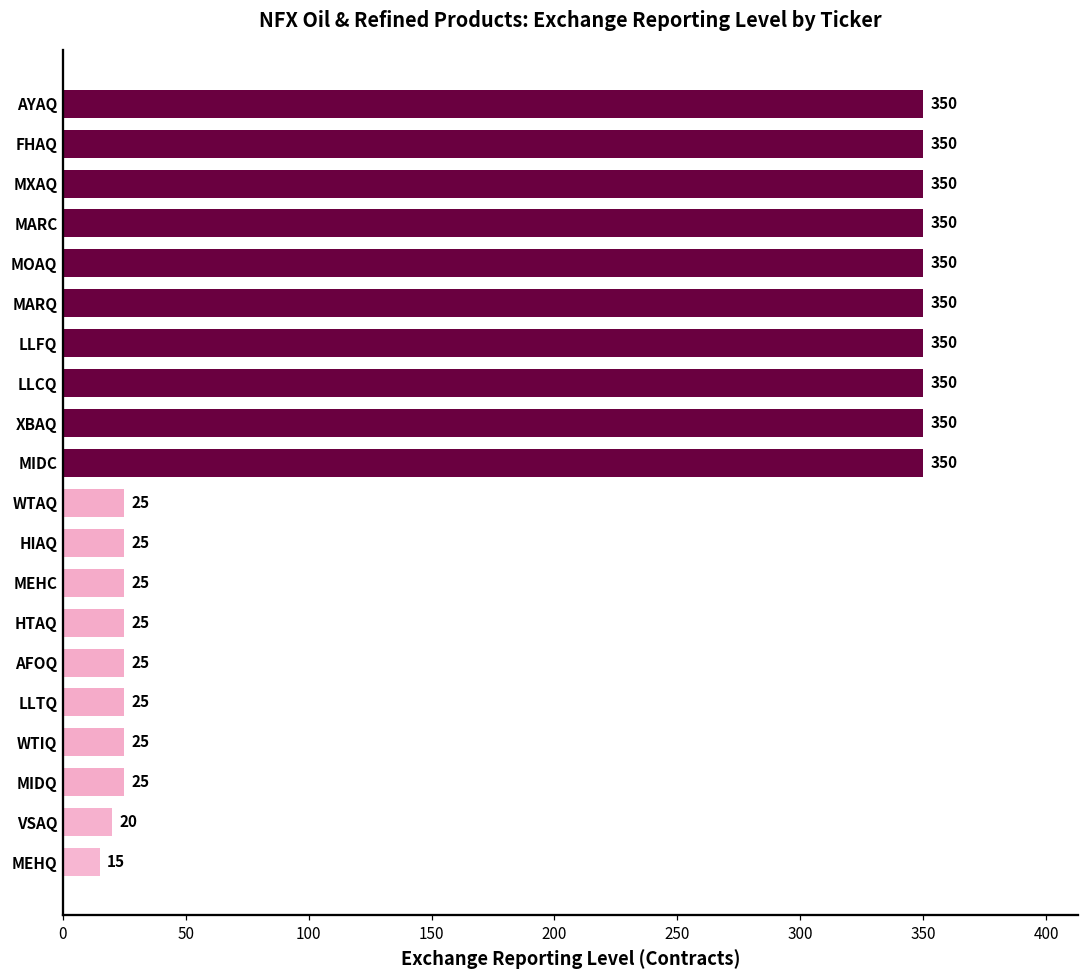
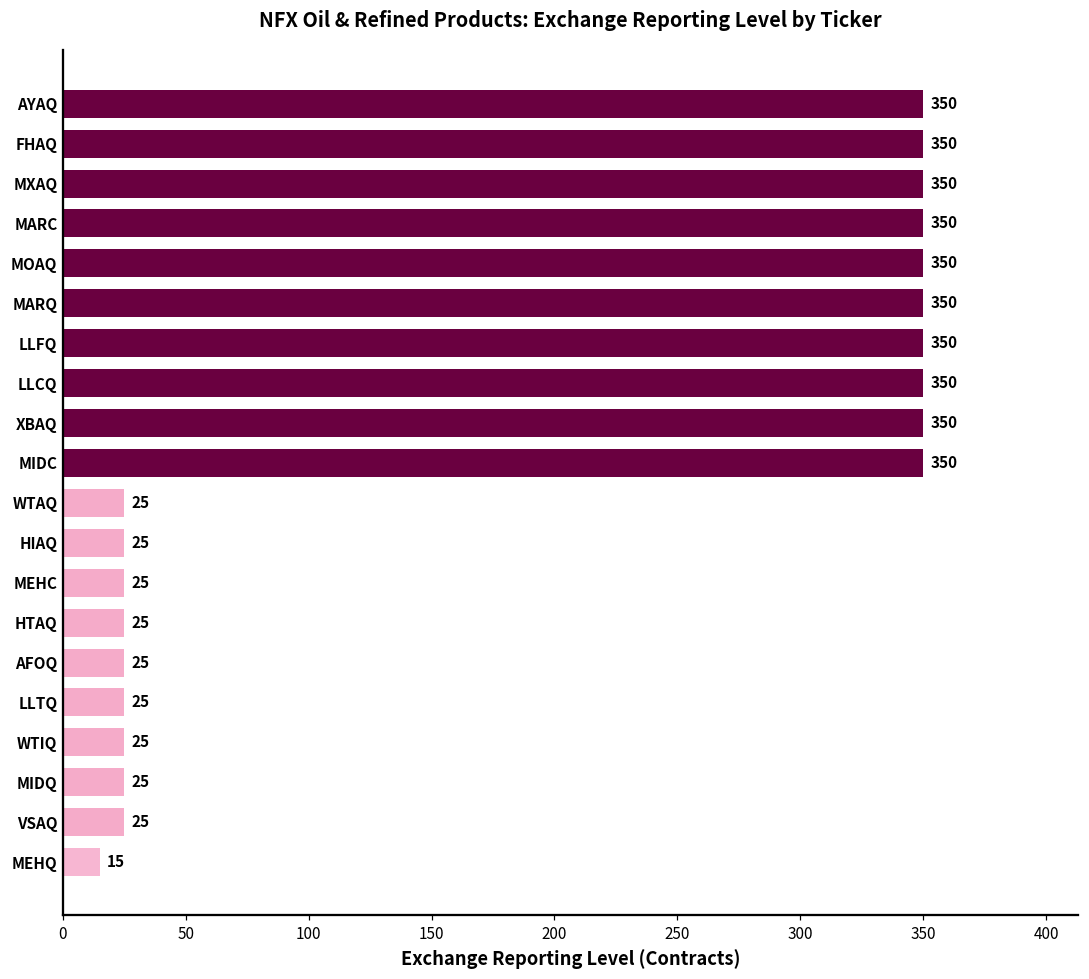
  {
    "AYAQ": 350,
    "FHAQ": 350,
    "MXAQ": 350,
    "MARC": 350,
    "MOAQ": 350,
    "MARQ": 350,
    "LLFQ": 350,
    "LLCQ": 350,
    "XBAQ": 350,
    "MIDC": 350,
    "WTAQ": 25,
    "HIAQ": 25,
    "MEHC": 25,
    "HTAQ": 25,
    "AFOQ": 25,
    "LLTQ": 25,
    "WTIQ": 25,
    "MIDQ": 25,
-   "VSAQ": 20,
+   "VSAQ": 25,
    "MEHQ": 15
  }
